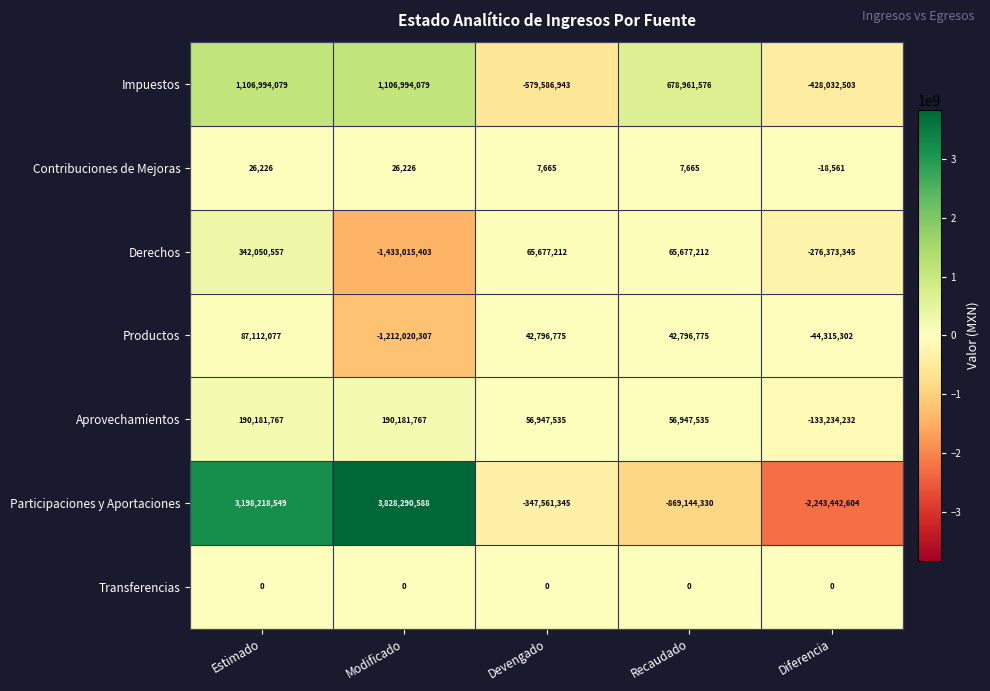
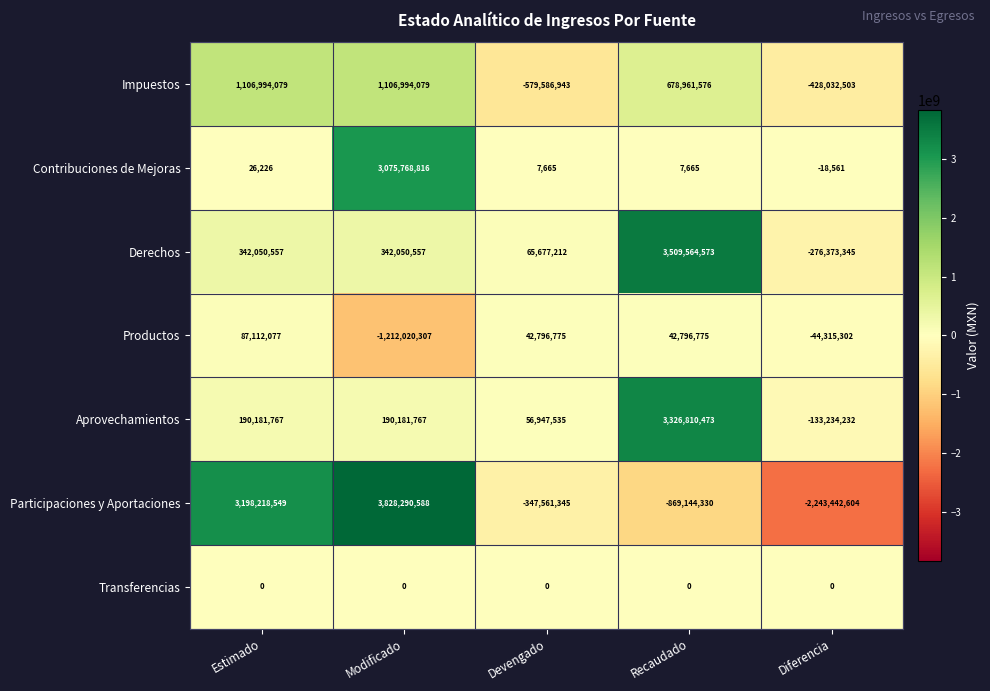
  {
    "Impuestos": {
      "Estimado": "1,106,994,079",
      "Modificado": "1,106,994,079",
      "Devengado": "-579,586,943",
      "Recaudado": "678,961,576",
      "Diferencia": "-428,032,503"
    },
    "Contribuciones de Mejoras": {
      "Estimado": "26,226",
-     "Modificado": "26,226",
+     "Modificado": "3,075,768,816",
      "Devengado": "7,665",
      "Recaudado": "7,665",
      "Diferencia": "-18,561"
    },
    "Derechos": {
      "Estimado": "342,050,557",
-     "Modificado": "-1,433,015,403",
+     "Modificado": "342,050,557",
      "Devengado": "65,677,212",
-     "Recaudado": "65,677,212",
+     "Recaudado": "3,509,564,573",
      "Diferencia": "-276,373,345"
    },
    "Productos": {
      "Estimado": "87,112,077",
      "Modificado": "-1,212,020,307",
      "Devengado": "42,796,775",
      "Recaudado": "42,796,775",
      "Diferencia": "-44,315,302"
    },
    "Aprovechamientos": {
      "Estimado": "190,181,767",
      "Modificado": "190,181,767",
      "Devengado": "56,947,535",
-     "Recaudado": "56,947,535",
+     "Recaudado": "3,326,810,473",
      "Diferencia": "-133,234,232"
    },
    "Participaciones y Aportaciones": {
      "Estimado": "3,198,218,549",
      "Modificado": "3,828,290,588",
      "Devengado": "-347,561,345",
      "Recaudado": "-869,144,330",
      "Diferencia": "-2,243,442,604"
    },
    "Transferencias": {
      "Estimado": "0",
      "Modificado": "0",
      "Devengado": "0",
      "Recaudado": "0",
      "Diferencia": "0"
    }
  }
